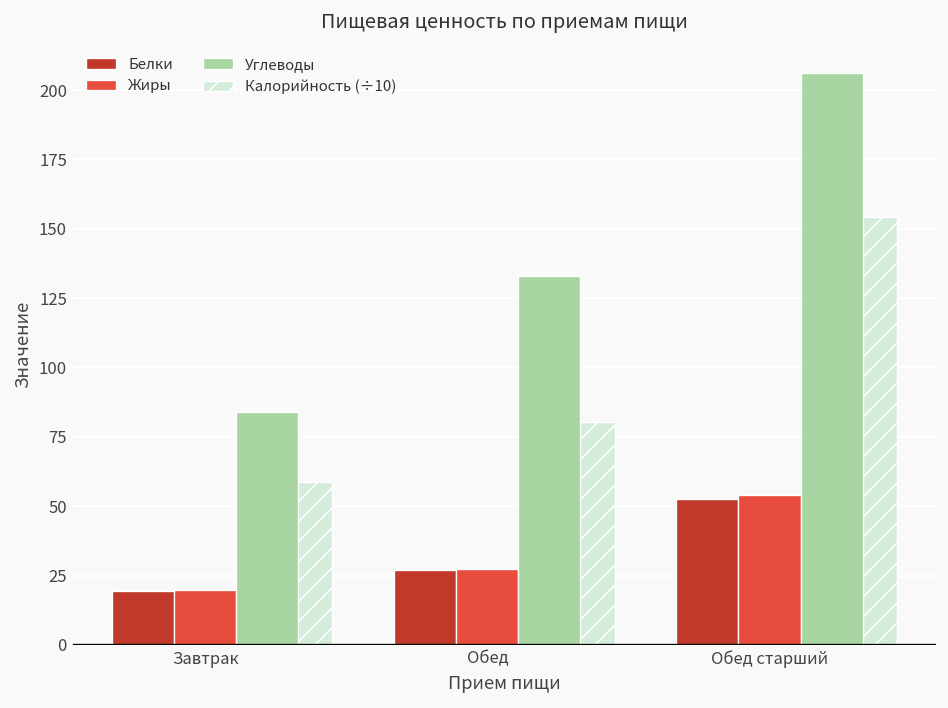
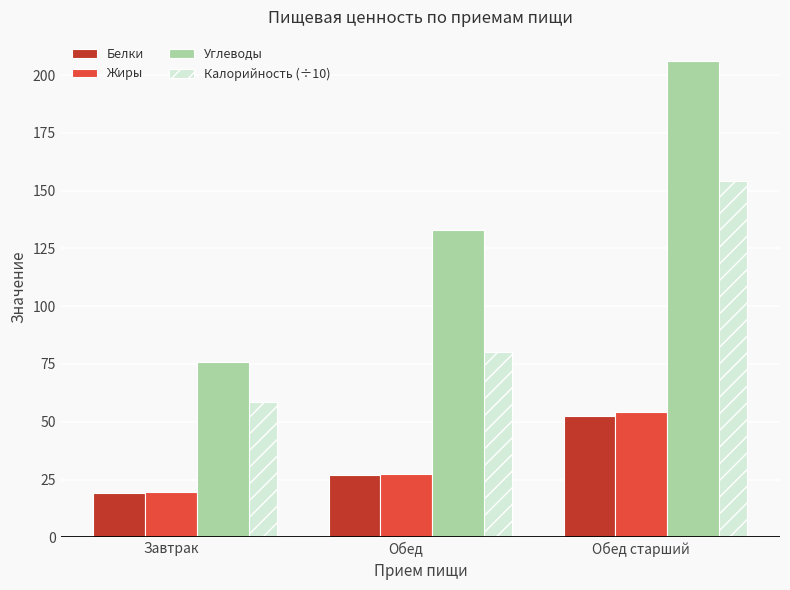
  {
    "Углеводы": {
-     "Завтрак": 84,
+     "Завтрак": 76,
      "Обед": 133,
      "Обед старший": 206
    },
    "Калорийность (÷10)": {
      "Завтрак": 59,
      "Обед": 80,
      "Обед старший": 154
    }
  }
